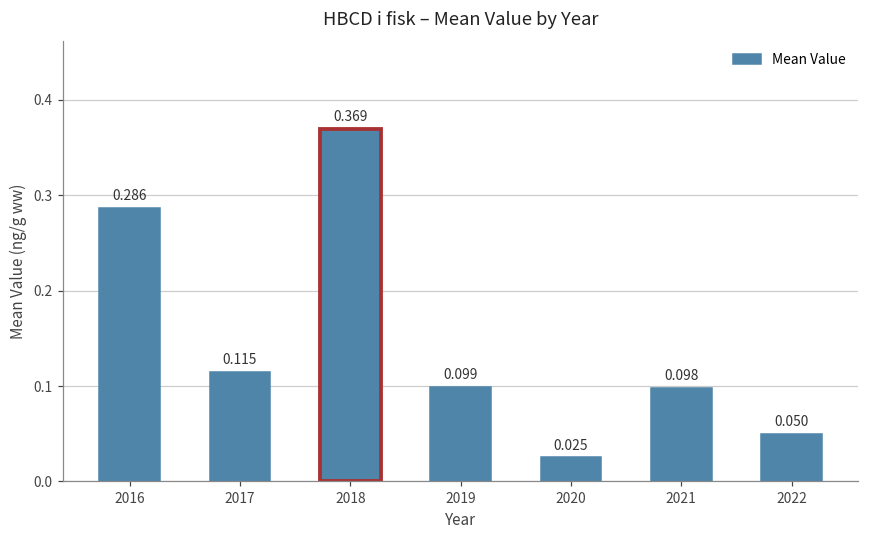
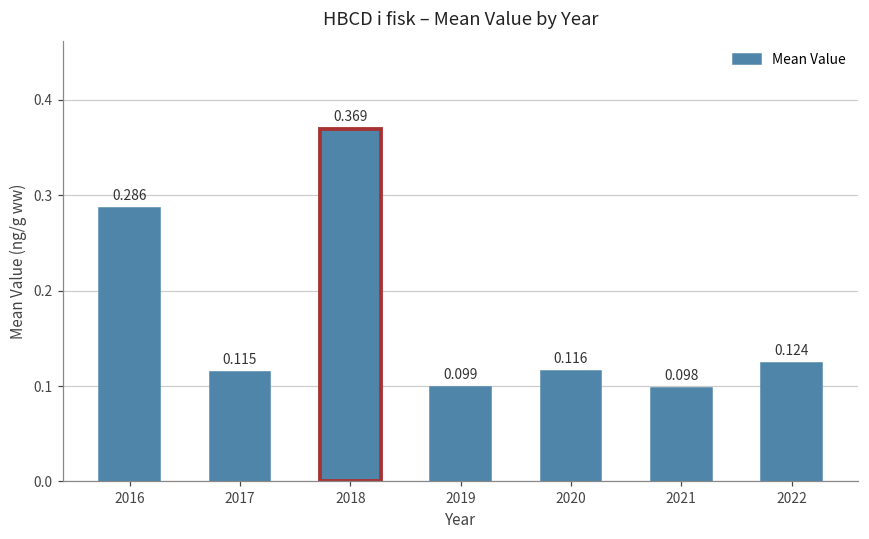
  {
    "2016": 0.286,
    "2017": 0.115,
    "2018": 0.369,
    "2019": 0.099,
-   "2020": 0.025,
+   "2020": 0.116,
    "2021": 0.098,
-   "2022": 0.050
+   "2022": 0.124
  }
